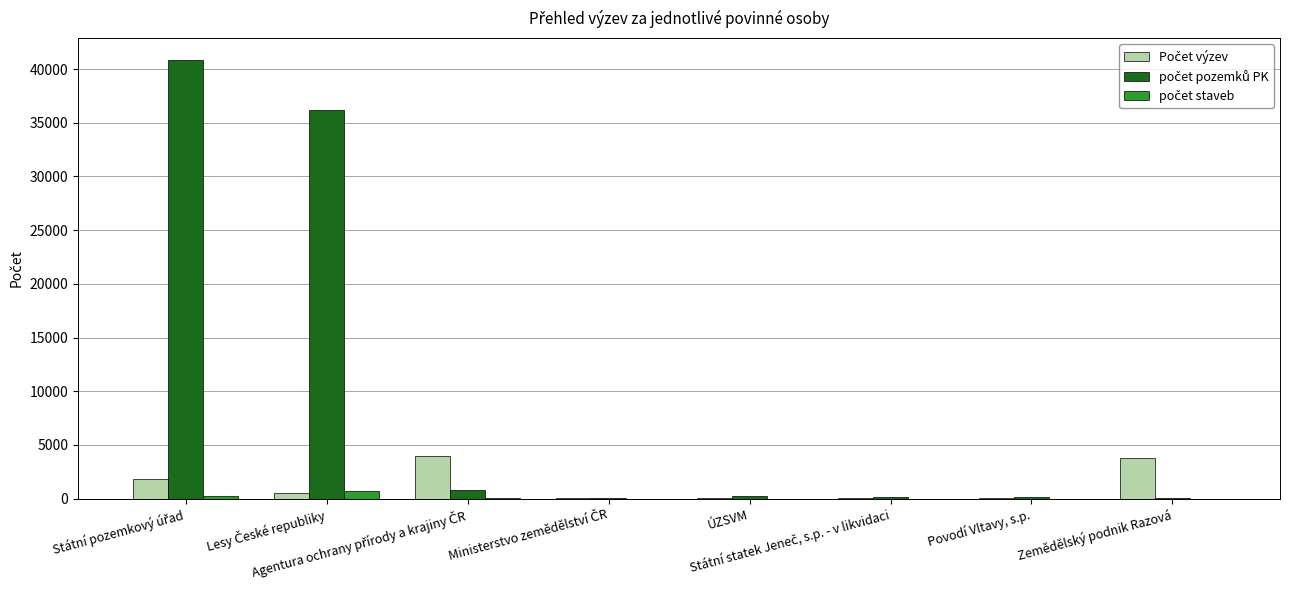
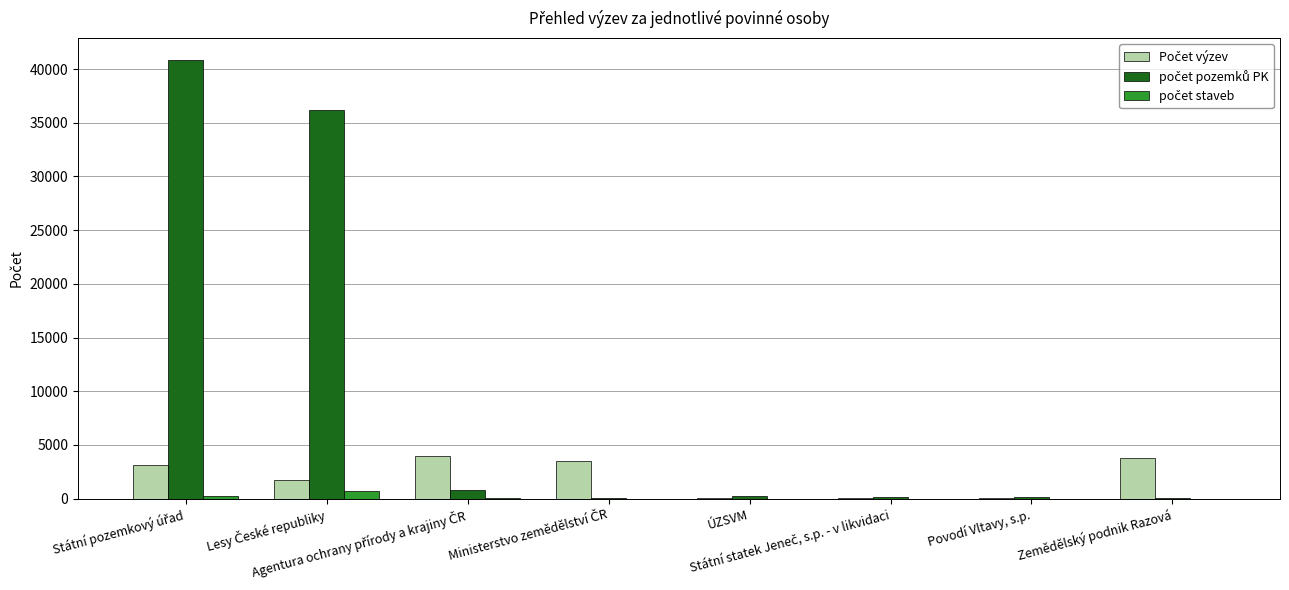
  {
    "Počet výzev": {
-     "Státní pozemkový úřad": 1900,
-     "Lesy České republiky": 500,
+     "Státní pozemkový úřad": 3200,
+     "Lesy České republiky": 1700,
      "Agentura ochrany přírody a krajiny ČR": 4000,
-     "Ministerstvo zemědělství ČR": 0,
+     "Ministerstvo zemědělství ČR": 3500,
      "Zemědělský podnik Razová": 3800
    }
  }
